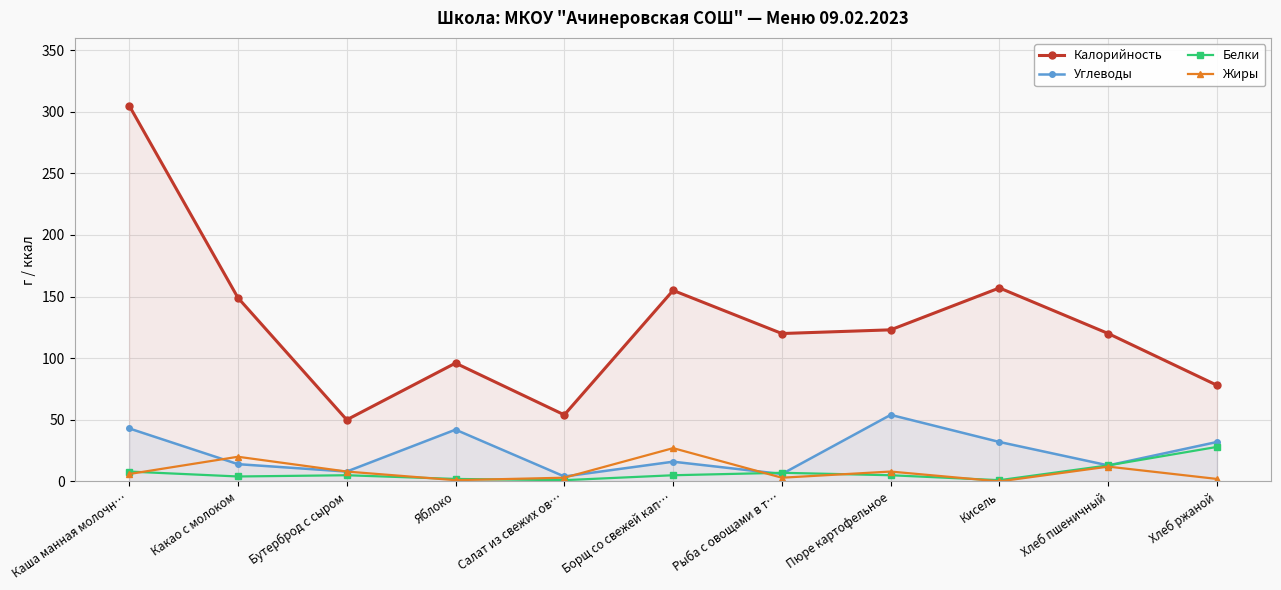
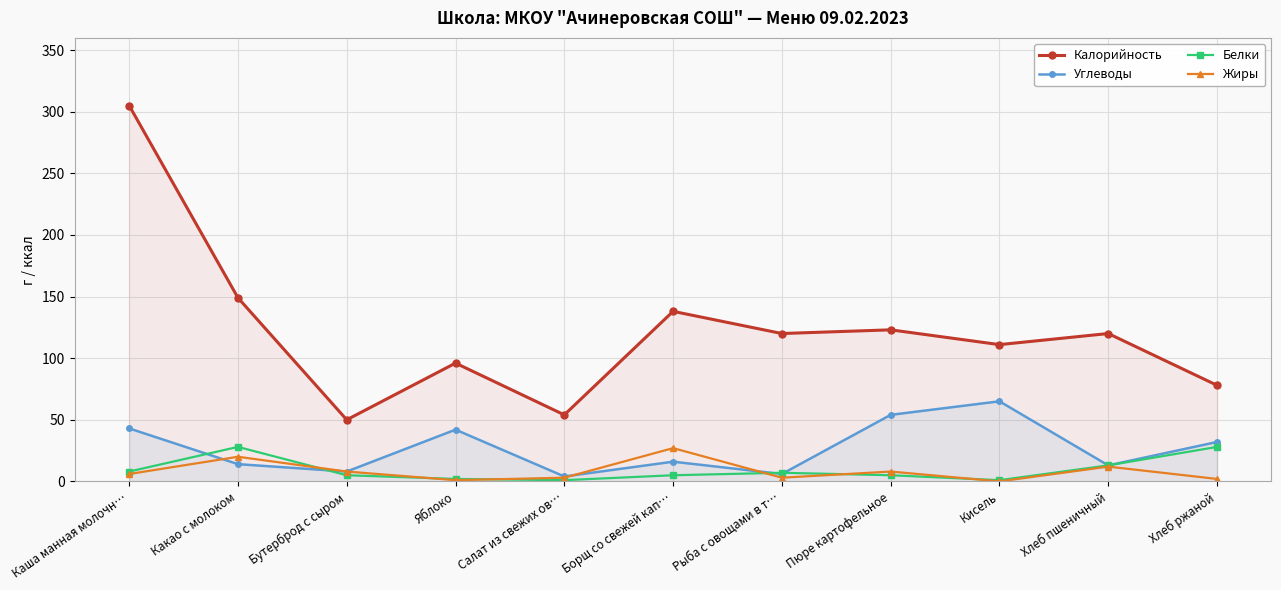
  {
    "Калорийность": {
      "Каша манная молочн…": 305,
      "Какао с молоком": 149,
      "Бутерброд с сыром": 50,
      "Яблоко": 96,
      "Салат из свежих ов…": 54,
-     "Борщ со свежей кап…": 155,
+     "Борщ со свежей кап…": 138,
      "Рыба с овощами в т…": 120,
      "Пюре картофельное": 123,
-     "Кисель": 157,
+     "Кисель": 111,
      "Хлеб пшеничный": 120,
      "Хлеб ржаной": 78
    },
    "Углеводы": {
      "Каша манная молочн…": 43,
      "Какао с молоком": 14,
      "Яблоко": 42,
      "Борщ со свежей кап…": 16,
      "Пюре картофельное": 54,
-     "Кисель": 32,
+     "Кисель": 65,
      "Хлеб ржаной": 32
    },
    "Белки": {
-     "Какао с молоком": 4,
+     "Какао с молоком": 28,
      "Бутерброд с сыром": 5,
      "Борщ со свежей кап…": 5,
      "Пюре картофельное": 5,
      "Хлеб ржаной": 28
    },
    "Жиры": {
      "Какао с молоком": 20,
      "Борщ со свежей кап…": 27,
      "Рыба с овощами в т…": 3,
      "Пюре картофельное": 8,
      "Хлеб ржаной": 2
    }
  }
